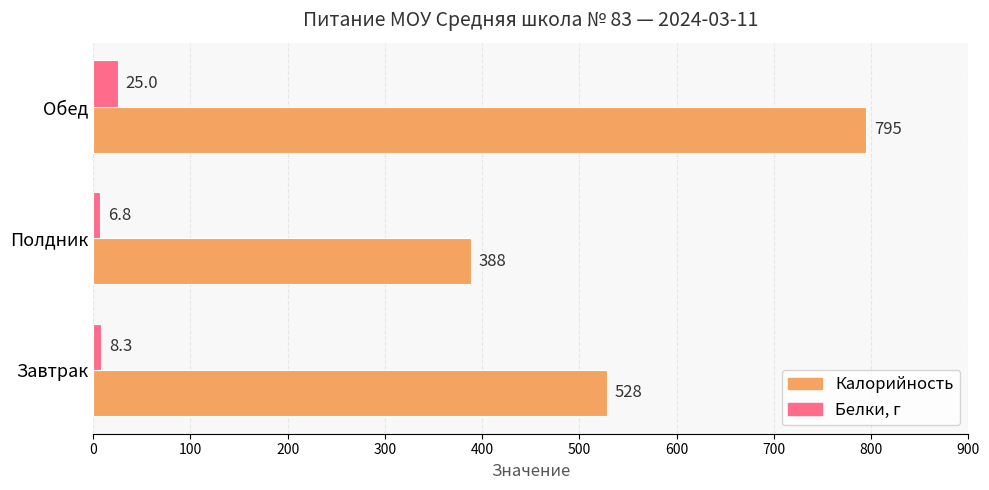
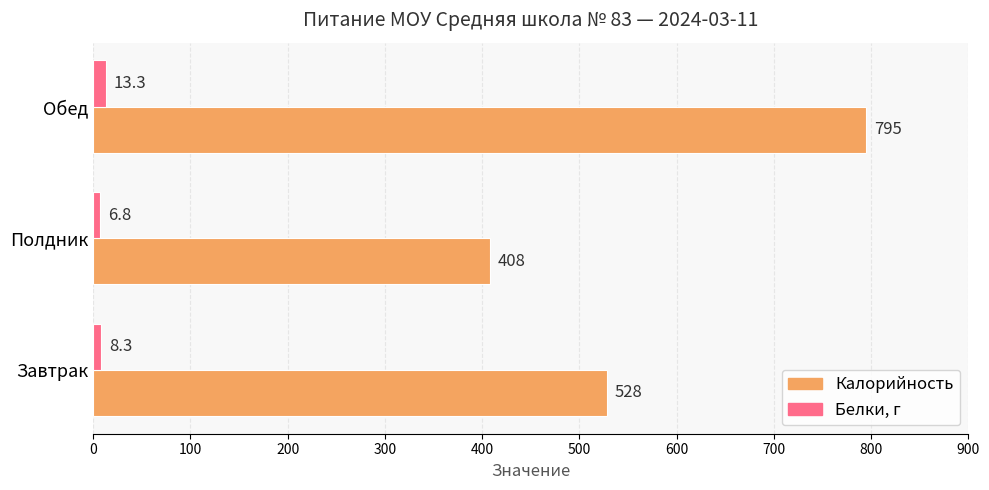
  {
    "Калорийность": {
      "Обед": 795,
-     "Полдник": 388,
+     "Полдник": 408,
      "Завтрак": 528
    },
    "Белки, г": {
-     "Обед": 25.0,
+     "Обед": 13.3,
      "Полдник": 6.8,
      "Завтрак": 8.3
    }
  }
